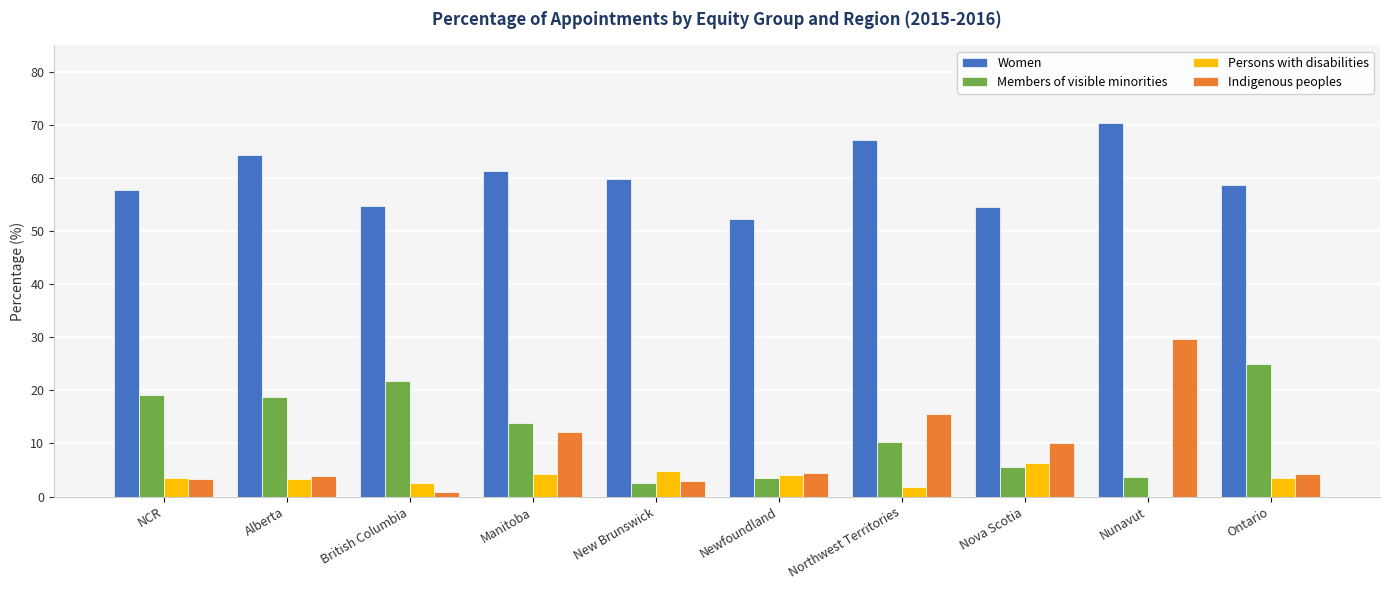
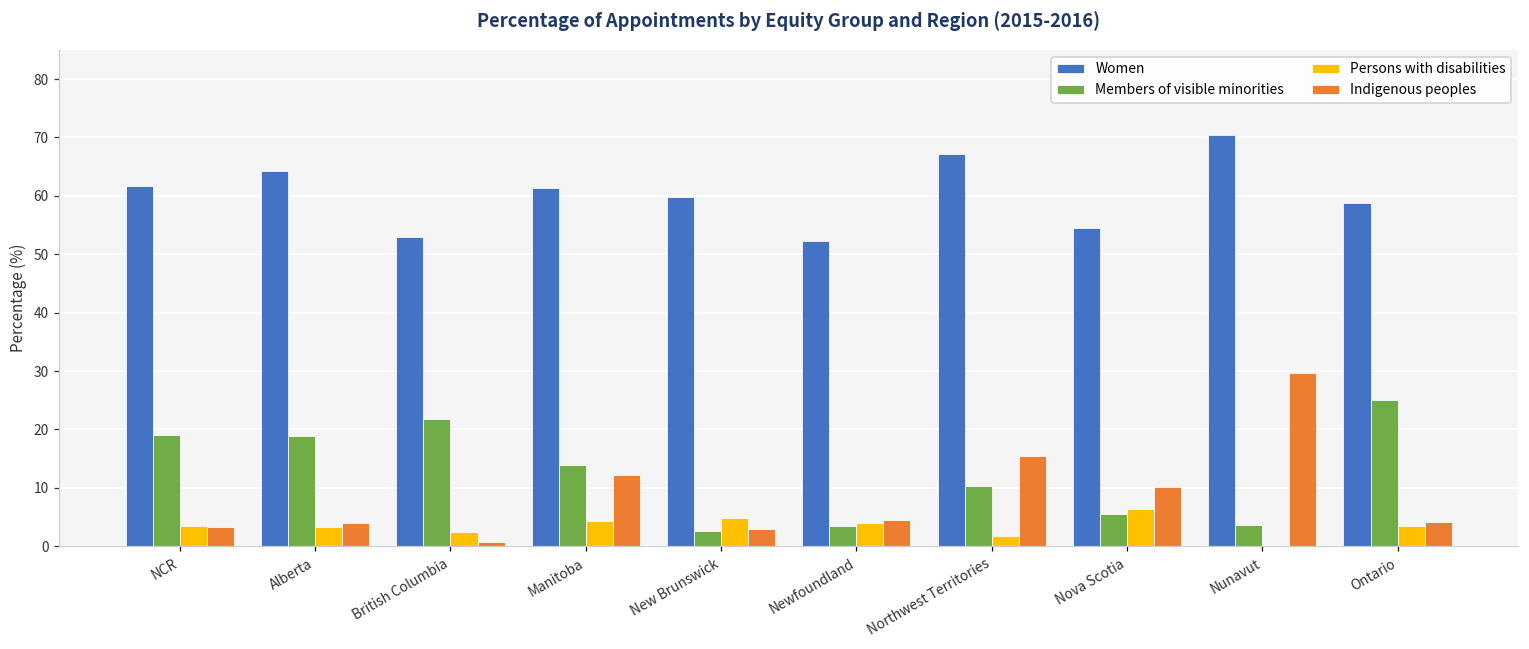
  {
    "Women": {
-     "NCR": 58,
+     "NCR": 62,
      "Alberta": 64,
-     "British Columbia": 55,
+     "British Columbia": 53,
      "Manitoba": 61,
      "New Brunswick": 60,
      "Newfoundland": 52,
      "Northwest Territories": 67,
      "Nova Scotia": 54,
      "Nunavut": 70,
      "Ontario": 59
    },
    "Members of visible minorities": {
      "NCR": 19,
      "Alberta": 19,
      "British Columbia": 22,
      "Manitoba": 14,
      "New Brunswick": 3,
      "Newfoundland": 4,
      "Northwest Territories": 10,
      "Nova Scotia": 5,
      "Nunavut": 4,
      "Ontario": 25
    },
    "Persons with disabilities": {
      "NCR": 3,
      "Alberta": 3,
      "British Columbia": 3,
      "Manitoba": 4,
      "New Brunswick": 5,
      "Newfoundland": 4,
      "Northwest Territories": 2,
      "Nova Scotia": 6,
      "Nunavut": 0,
      "Ontario": 4
    },
    "Indigenous peoples": {
      "NCR": 3,
      "Alberta": 4,
      "British Columbia": 1,
      "Manitoba": 12,
      "New Brunswick": 3,
      "Newfoundland": 5,
      "Northwest Territories": 16,
      "Nova Scotia": 10,
      "Nunavut": 30,
      "Ontario": 4
    }
  }
